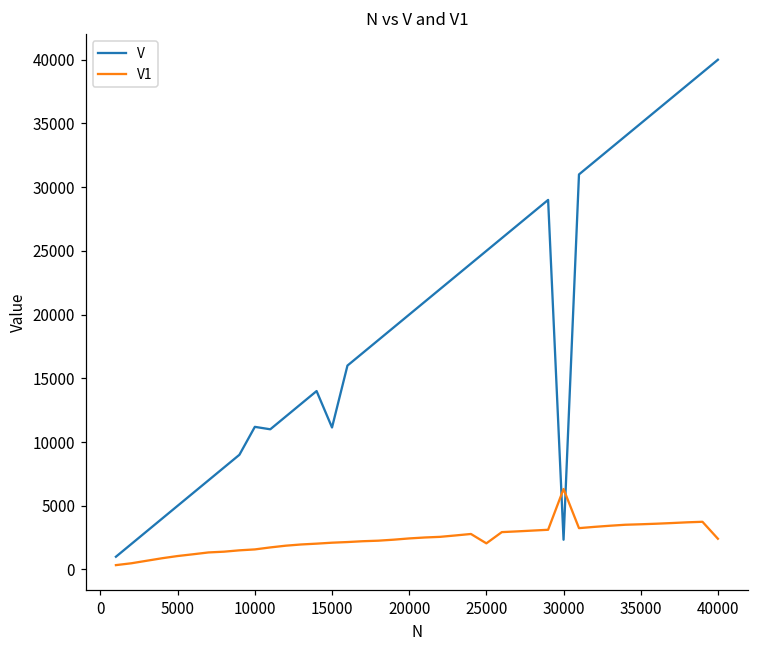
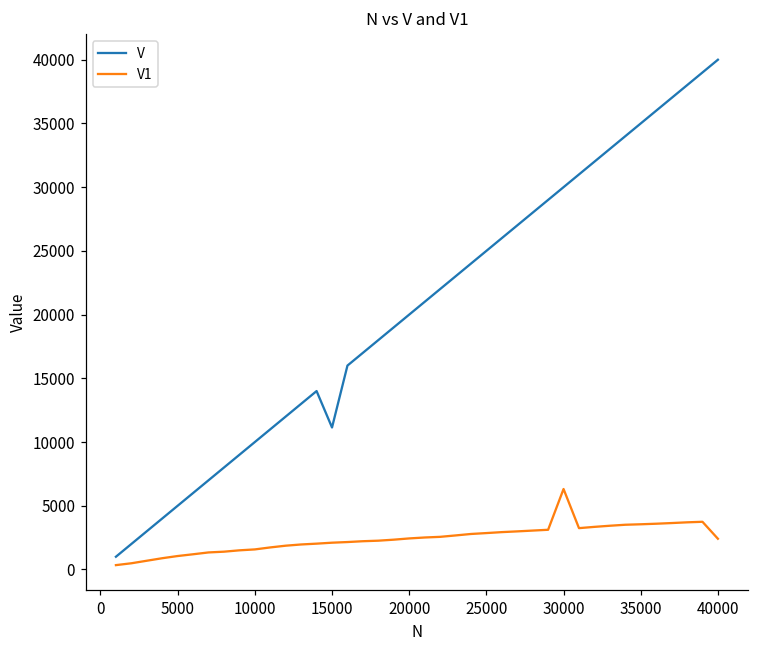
  {
    "V": {
      "5000": 5000,
-     "10000": 11200,
+     "10000": 10000,
      "15000": 11100,
      "20000": 20000,
      "25000": 25000,
-     "30000": 2300,
+     "30000": 30000,
      "35000": 35000,
      "40000": 40000
    },
    "V1": {
      "5000": 1100,
      "10000": 1600,
      "15000": 2100,
      "20000": 2400,
-     "25000": 2100,
+     "25000": 2900,
      "30000": 6300,
      "35000": 3500,
      "40000": 2400
    }
  }
